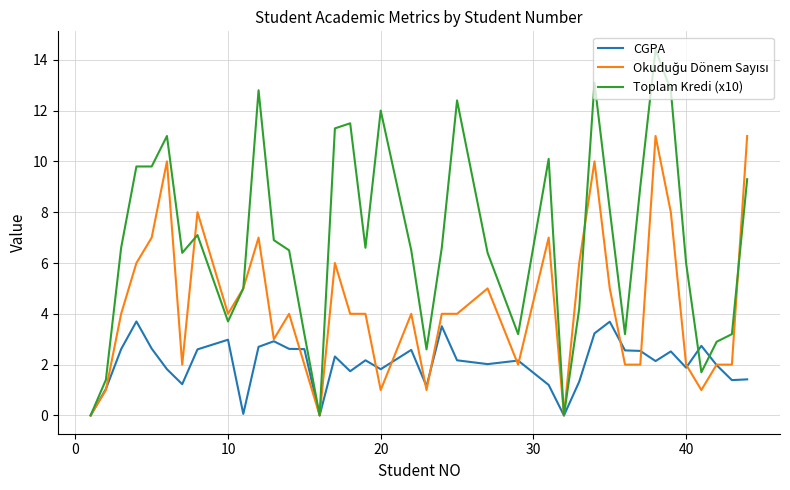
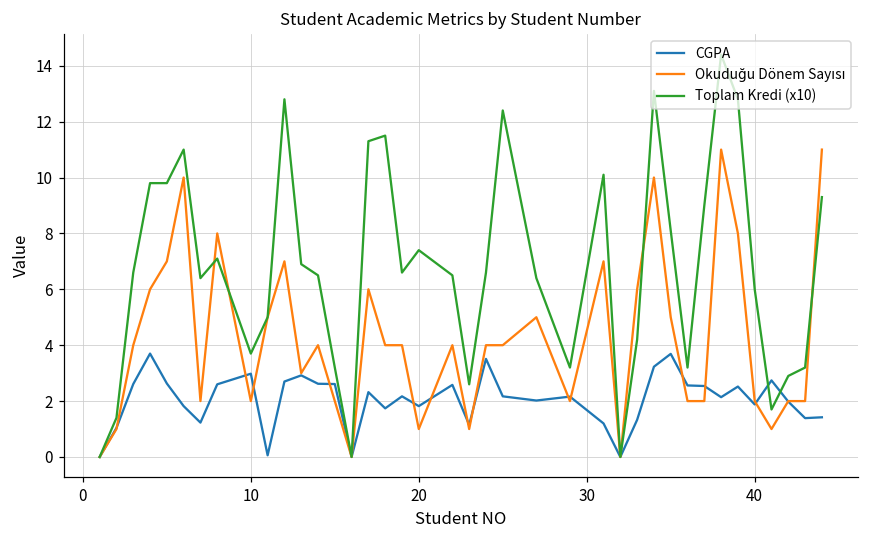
  {
    "CGPA": {
      "10": 3.0,
      "20": 1.8,
      "40": 1.9
    },
    "Okuduğu Dönem Sayısı": {
-     "10": 4,
+     "10": 2,
      "20": 1,
      "40": 2
    },
    "Toplam Kredi (x10)": {
      "10": 3.7,
-     "20": 12.0,
+     "20": 7.4,
      "40": 6.0
    }
  }
